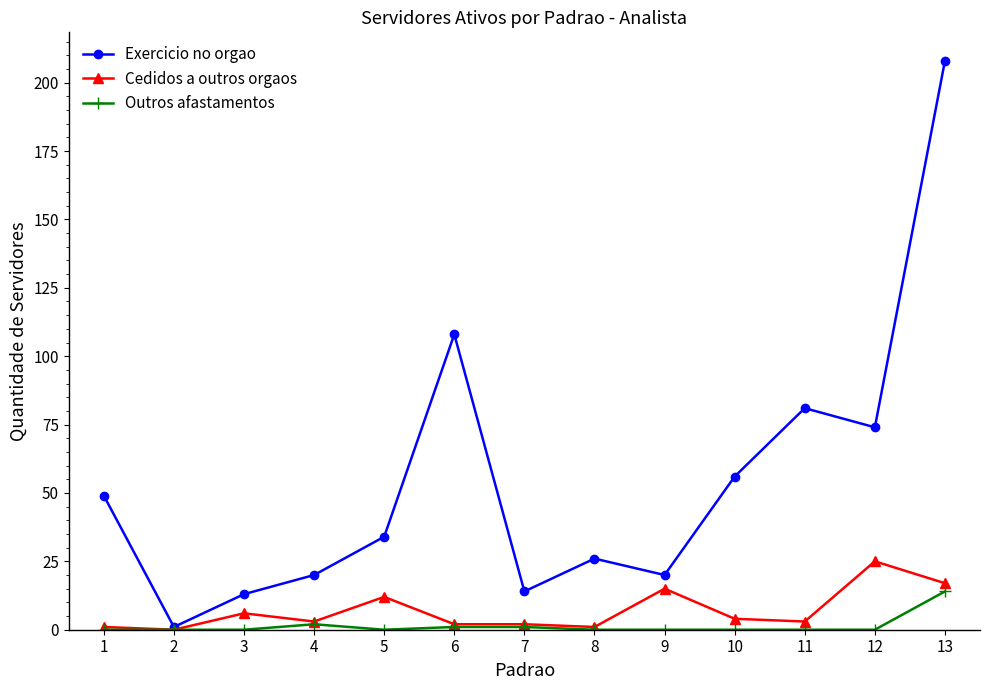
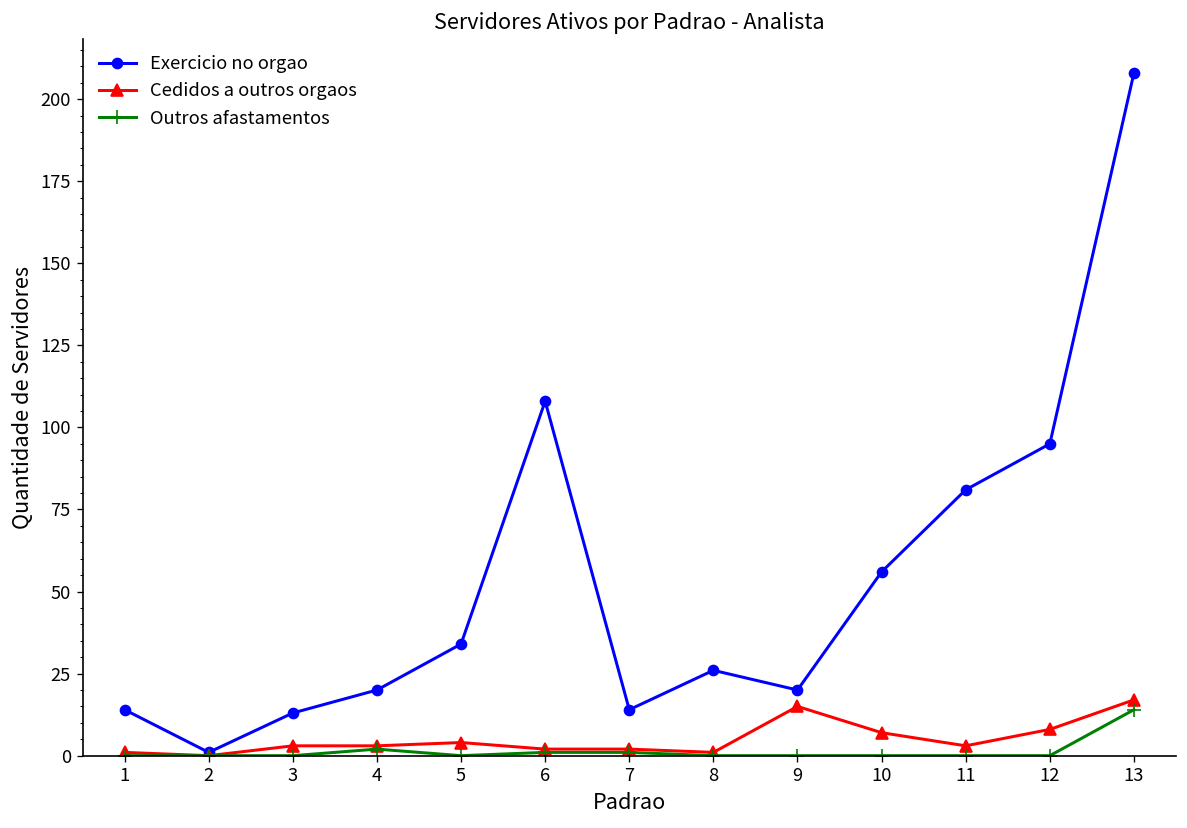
  {
    "Exercicio no orgao": {
-     "1": 49,
+     "1": 14,
      "2": 1,
      "3": 13,
      "4": 20,
      "5": 34,
      "6": 108,
      "7": 14,
      "8": 26,
      "9": 20,
      "10": 56,
      "11": 81,
-     "12": 74,
+     "12": 95,
      "13": 208
    },
    "Cedidos a outros orgaos": {
      "1": 1,
-     "3": 6,
+     "3": 3,
      "4": 3,
-     "5": 12,
+     "5": 4,
      "6": 2,
      "7": 2,
      "8": 1,
      "9": 15,
-     "10": 4,
+     "10": 7,
      "11": 3,
-     "12": 25,
+     "12": 8,
      "13": 17
    },
    "Outros afastamentos": {
      "1": 0,
      "3": 0,
      "4": 2,
      "5": 0,
      "6": 1,
      "7": 1,
      "8": 0,
      "9": 0,
      "10": 0,
      "11": 0,
      "12": 0,
      "13": 14
    }
  }
